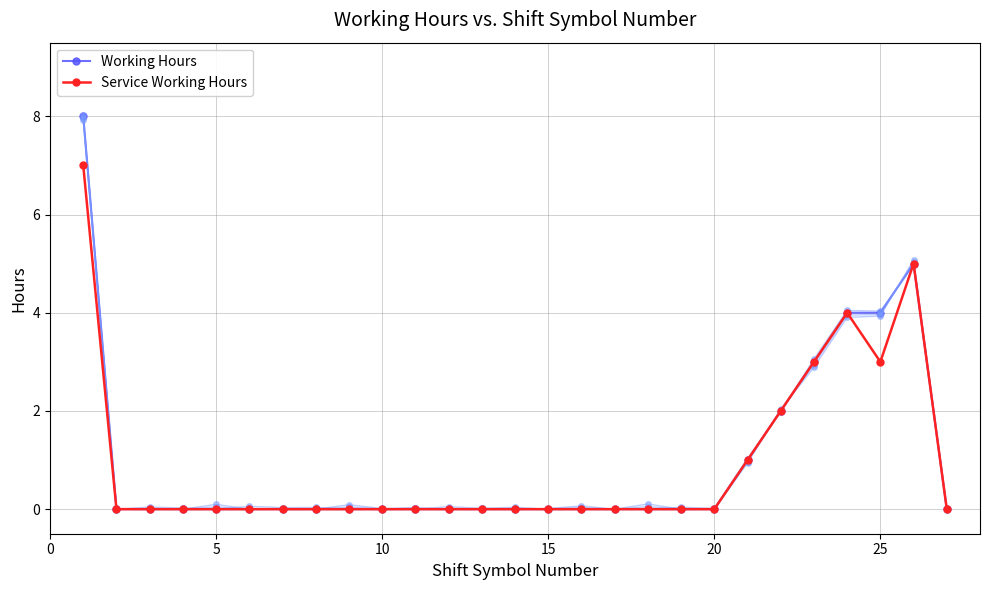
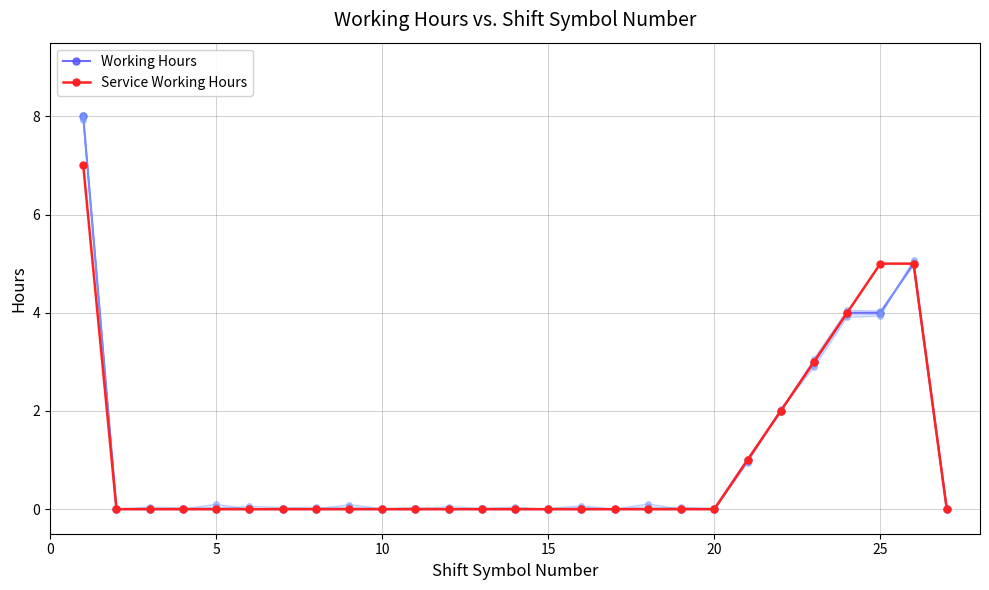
  {
    "Service Working Hours": {
-     "25": 3
+     "25": 5
    }
  }
